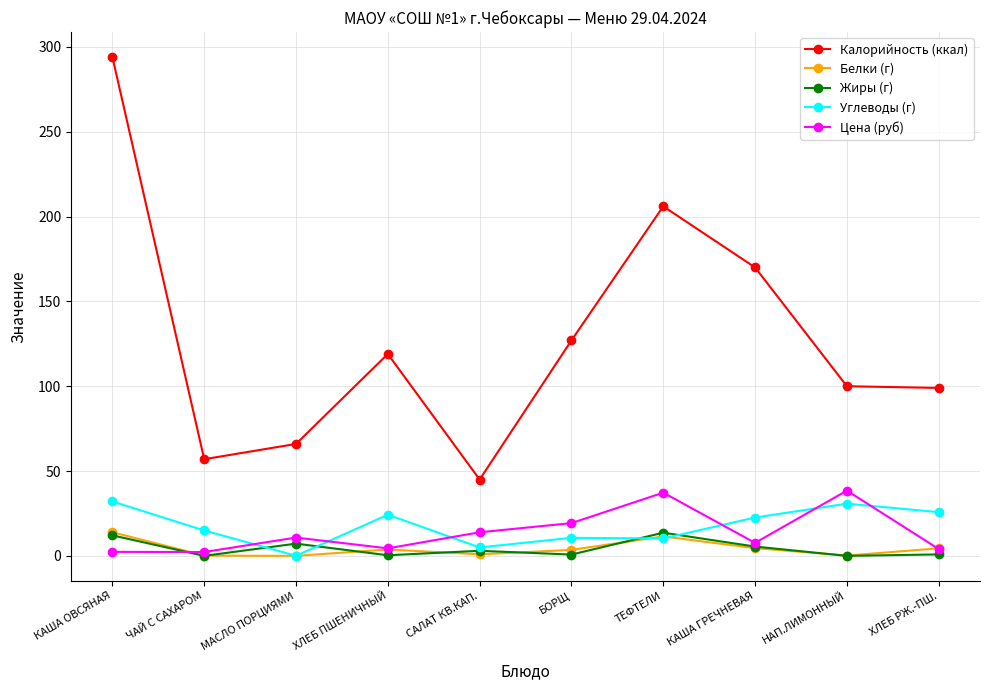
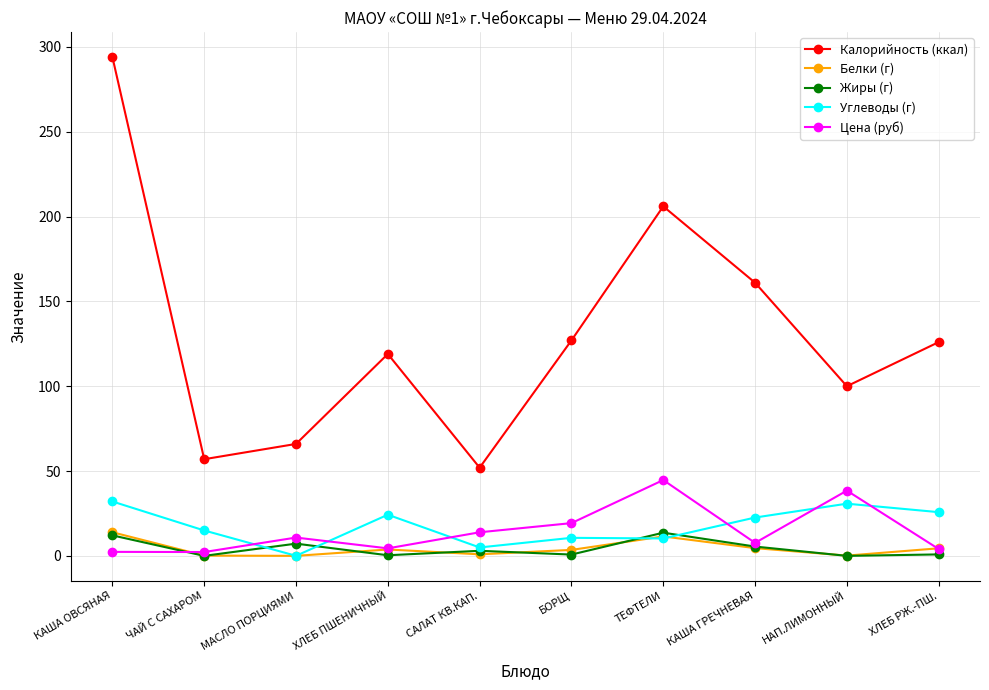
  {
    "Калорийность (ккал)": {
      "КАША ОВСЯНАЯ": 294,
      "ЧАЙ С САХАРОМ": 57,
      "МАСЛО ПОРЦИЯМИ": 66,
      "ХЛЕБ ПШЕНИЧНЫЙ": 119,
-     "САЛАТ КВ.КАП.": 45,
+     "САЛАТ КВ.КАП.": 52,
      "БОРЩ": 127,
      "ТЕФТЕЛИ": 206,
-     "КАША ГРЕЧНЕВАЯ": 170,
+     "КАША ГРЕЧНЕВАЯ": 161,
      "НАП.ЛИМОННЫЙ": 100,
-     "ХЛЕБ РЖ.-ПШ.": 99
+     "ХЛЕБ РЖ.-ПШ.": 126
    },
    "Белки (г)": {
      "КАША ОВСЯНАЯ": 14,
      "САЛАТ КВ.КАП.": 1,
      "БОРЩ": 4
    },
    "Жиры (г)": {
      "КАША ОВСЯНАЯ": 12,
      "МАСЛО ПОРЦИЯМИ": 7,
      "ХЛЕБ ПШЕНИЧНЫЙ": 0,
      "САЛАТ КВ.КАП.": 3,
      "БОРЩ": 1,
      "ТЕФТЕЛИ": 14,
      "ХЛЕБ РЖ.-ПШ.": 1
    },
    "Углеводы (г)": {
      "КАША ОВСЯНАЯ": 32,
      "ЧАЙ С САХАРОМ": 15,
      "ХЛЕБ ПШЕНИЧНЫЙ": 24,
      "САЛАТ КВ.КАП.": 5,
      "БОРЩ": 11,
      "КАША ГРЕЧНЕВАЯ": 23,
      "НАП.ЛИМОННЫЙ": 31,
      "ХЛЕБ РЖ.-ПШ.": 26
    },
    "Цена (руб)": {
      "КАША ОВСЯНАЯ": 2,
      "ЧАЙ С САХАРОМ": 2,
      "МАСЛО ПОРЦИЯМИ": 11,
      "САЛАТ КВ.КАП.": 14,
      "БОРЩ": 19,
-     "ТЕФТЕЛИ": 37,
+     "ТЕФТЕЛИ": 45,
      "КАША ГРЕЧНЕВАЯ": 8,
      "НАП.ЛИМОННЫЙ": 38
    }
  }
